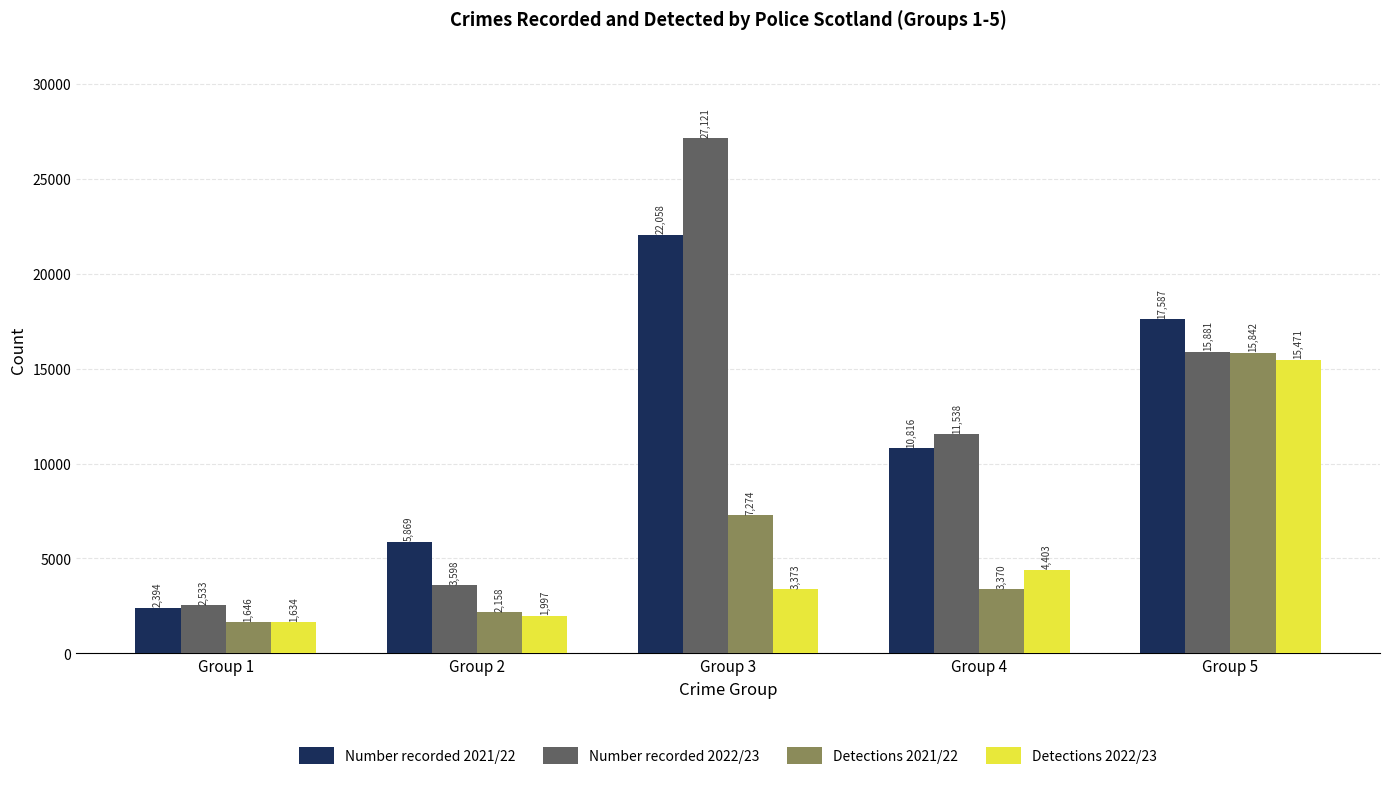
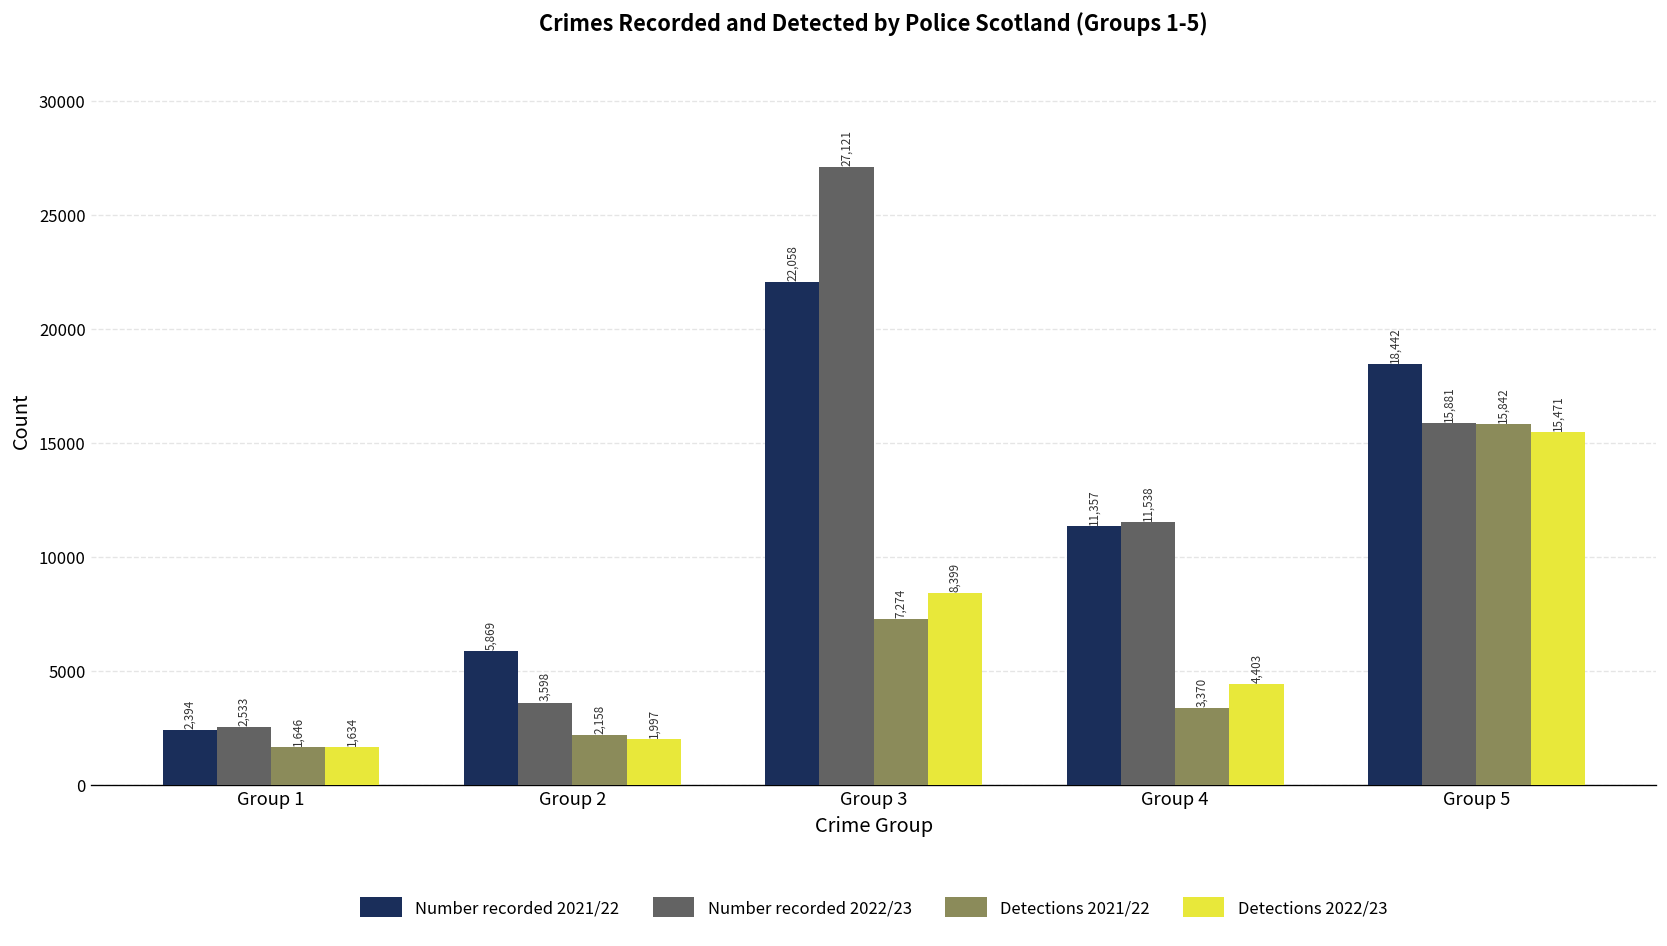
  {
    "Number recorded 2021/22": {
      "Group 1": "2,394",
      "Group 2": "5,869",
      "Group 3": "22,058",
-     "Group 4": "10,816",
-     "Group 5": "17,587"
+     "Group 4": "11,357",
+     "Group 5": "18,442"
    },
    "Detections 2022/23": {
      "Group 1": "1,634",
      "Group 2": "1,997",
-     "Group 3": "3,373",
+     "Group 3": "8,399",
      "Group 4": "4,403",
      "Group 5": "15,471"
    }
  }
